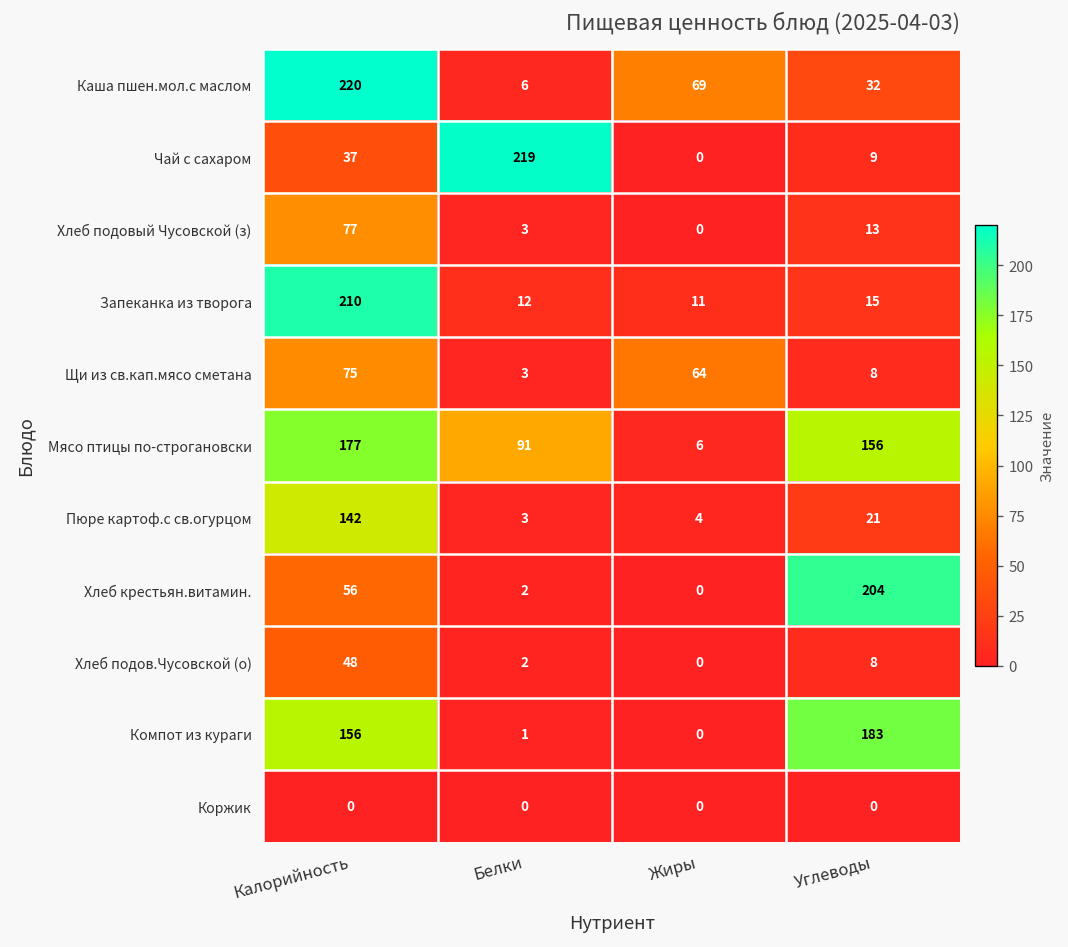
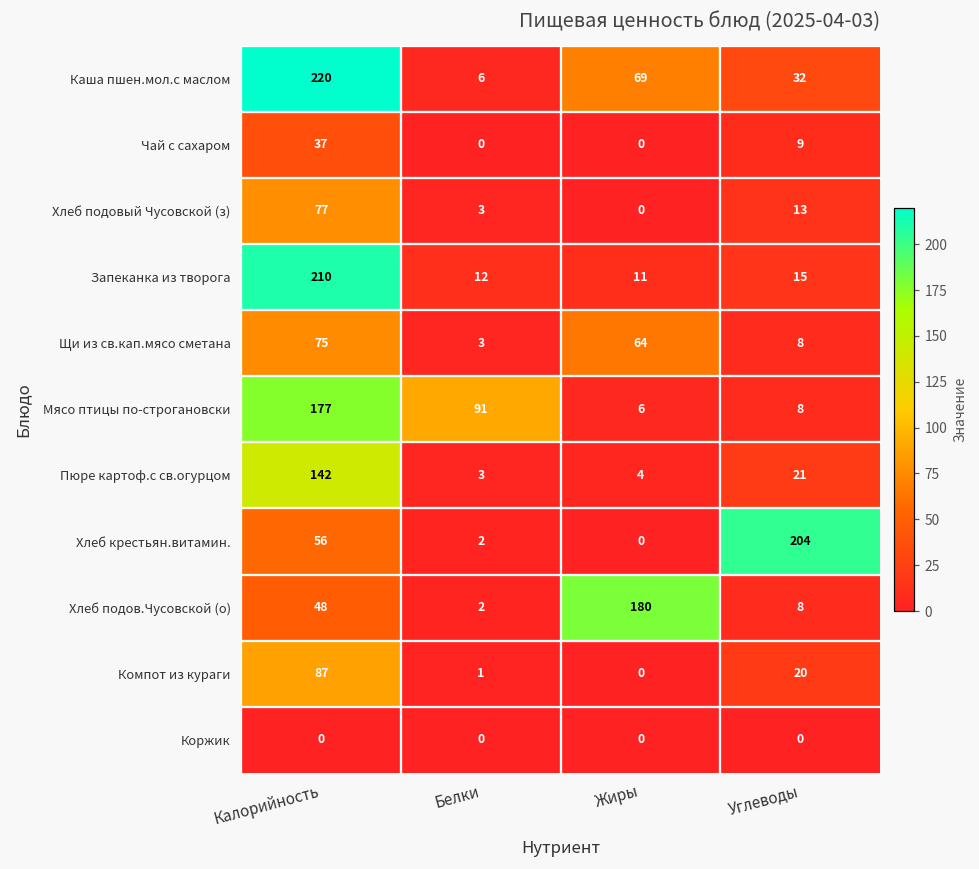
  {
    "Каша пшен.мол.с маслом": {
      "Калорийность": 220,
      "Белки": 6,
      "Жиры": 69,
      "Углеводы": 32
    },
    "Чай с сахаром": {
      "Калорийность": 37,
-     "Белки": 219,
+     "Белки": 0,
      "Жиры": 0,
      "Углеводы": 9
    },
    "Хлеб подовый Чусовской (з)": {
      "Калорийность": 77,
      "Белки": 3,
      "Жиры": 0,
      "Углеводы": 13
    },
    "Запеканка из творога": {
      "Калорийность": 210,
      "Белки": 12,
      "Жиры": 11,
      "Углеводы": 15
    },
    "Щи из св.кап.мясо сметана": {
      "Калорийность": 75,
      "Белки": 3,
      "Жиры": 64,
      "Углеводы": 8
    },
    "Мясо птицы по-строгановски": {
      "Калорийность": 177,
      "Белки": 91,
      "Жиры": 6,
-     "Углеводы": 156
+     "Углеводы": 8
    },
    "Пюре картоф.с св.огурцом": {
      "Калорийность": 142,
      "Белки": 3,
      "Жиры": 4,
      "Углеводы": 21
    },
    "Хлеб крестьян.витамин.": {
      "Калорийность": 56,
      "Белки": 2,
      "Жиры": 0,
      "Углеводы": 204
    },
    "Хлеб подов.Чусовской (о)": {
      "Калорийность": 48,
      "Белки": 2,
-     "Жиры": 0,
+     "Жиры": 180,
      "Углеводы": 8
    },
    "Компот из кураги": {
-     "Калорийность": 156,
+     "Калорийность": 87,
      "Белки": 1,
      "Жиры": 0,
-     "Углеводы": 183
+     "Углеводы": 20
    },
    "Коржик": {
      "Калорийность": 0,
      "Белки": 0,
      "Жиры": 0,
      "Углеводы": 0
    }
  }
